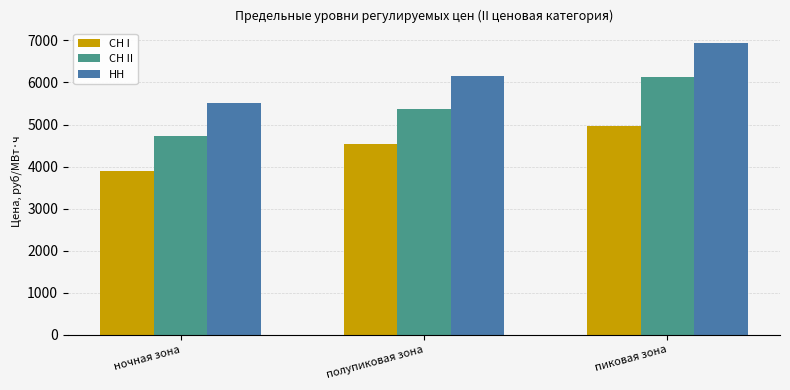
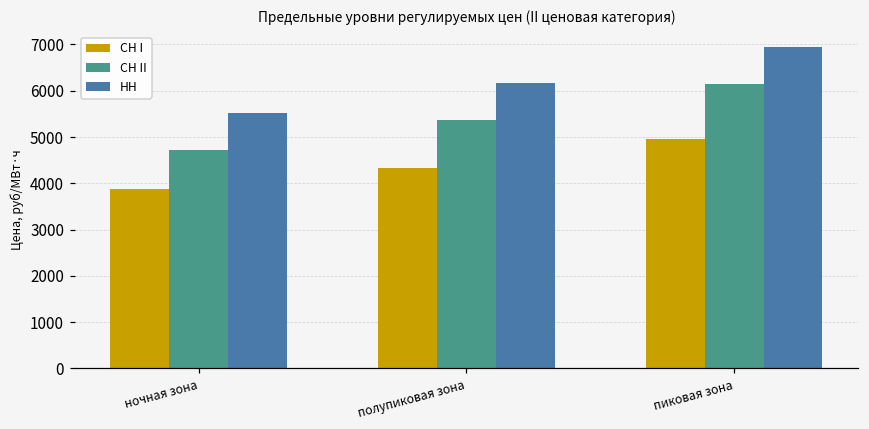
  {
    "СН I": {
      "ночная зона": 3900,
-     "полупиковая зона": 4500,
+     "полупиковая зона": 4300,
      "пиковая зона": 5000
    }
  }
